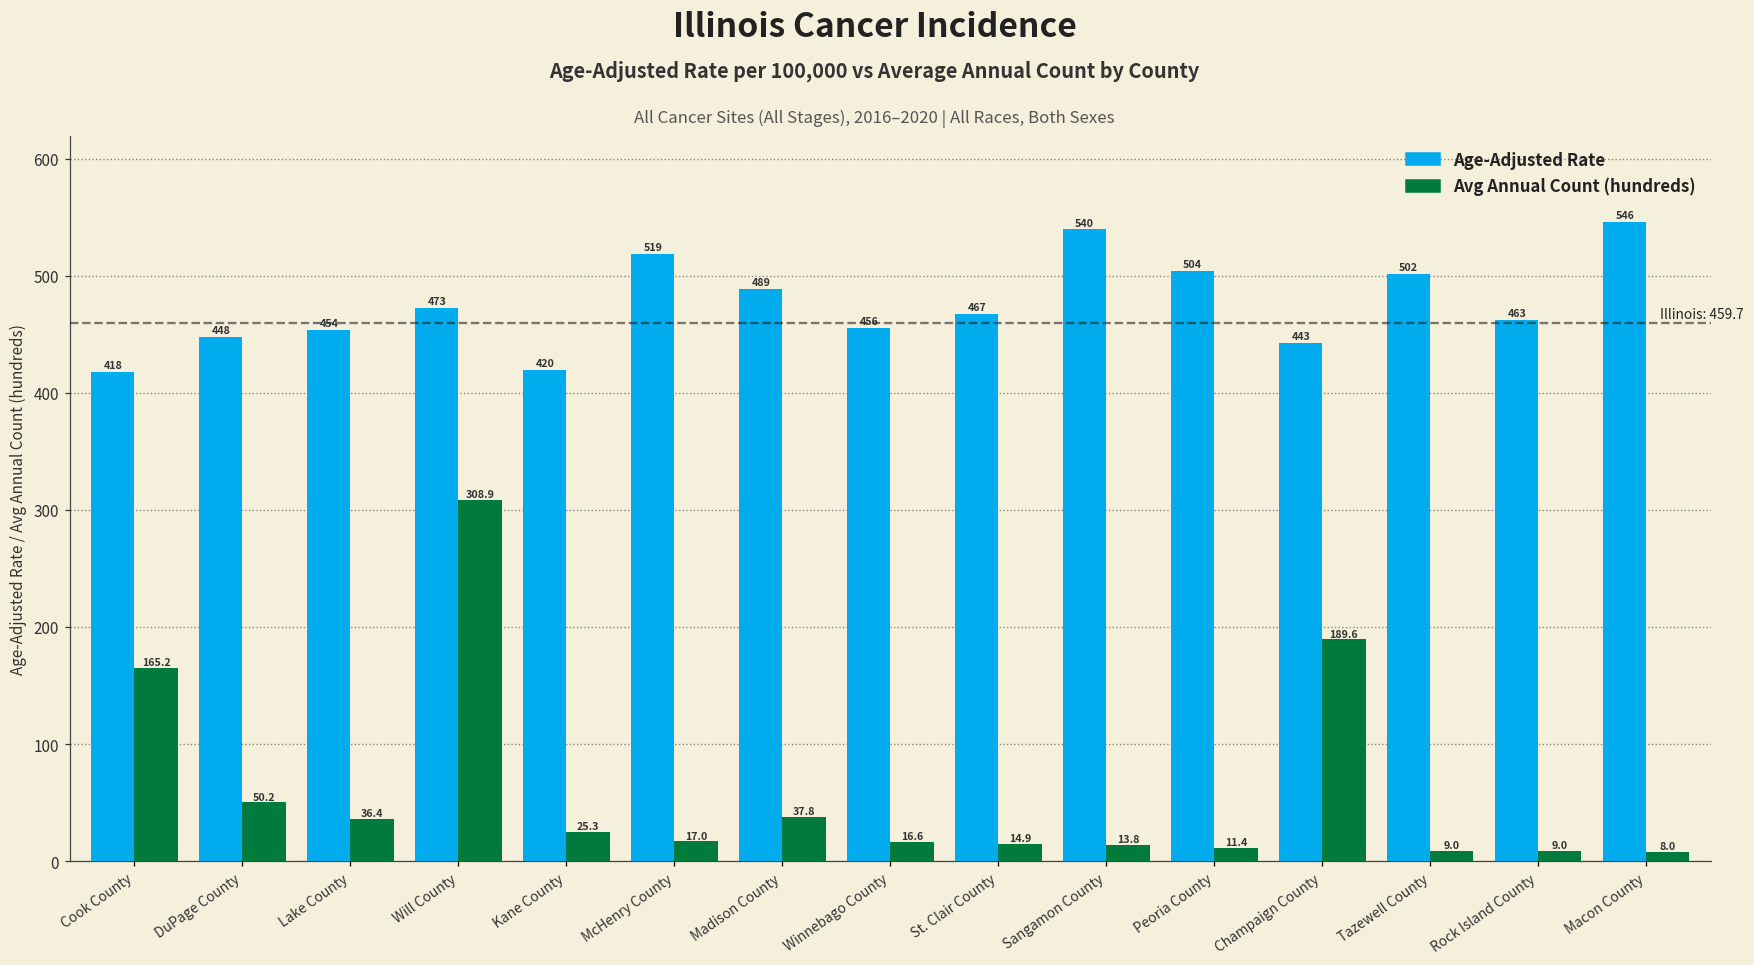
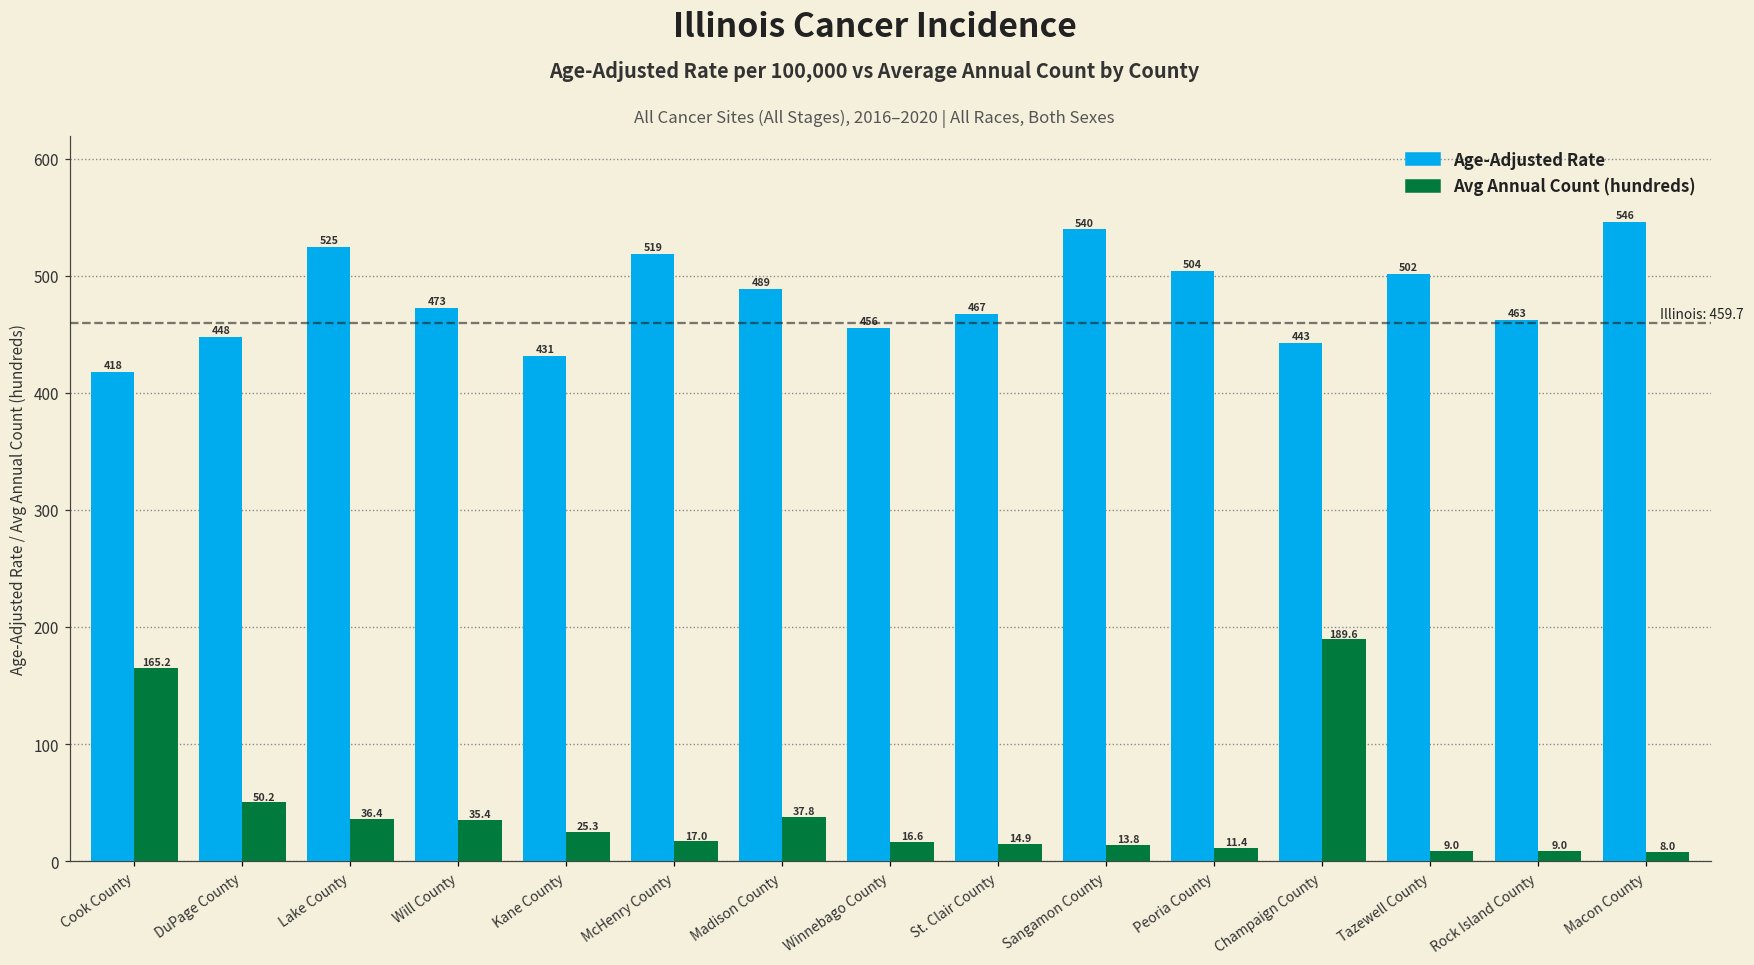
  {
    "Age-Adjusted Rate": {
      "Cook County": 418,
      "DuPage County": 448,
-     "Lake County": 454,
+     "Lake County": 525,
      "Will County": 473,
-     "Kane County": 420,
+     "Kane County": 431,
      "McHenry County": 519,
      "Madison County": 489,
      "Winnebago County": 456,
      "St. Clair County": 467,
      "Sangamon County": 540,
      "Peoria County": 504,
      "Champaign County": 443,
      "Tazewell County": 502,
      "Rock Island County": 463,
      "Macon County": 546
    },
    "Avg Annual Count (hundreds)": {
      "Cook County": 165.2,
      "DuPage County": 50.2,
      "Lake County": 36.4,
-     "Will County": 308.9,
+     "Will County": 35.4,
      "Kane County": 25.3,
      "McHenry County": 17.0,
      "Madison County": 37.8,
      "Winnebago County": 16.6,
      "St. Clair County": 14.9,
      "Sangamon County": 13.8,
      "Peoria County": 11.4,
      "Champaign County": 189.6,
      "Tazewell County": 9.0,
      "Rock Island County": 9.0,
      "Macon County": 8.0
    }
  }
